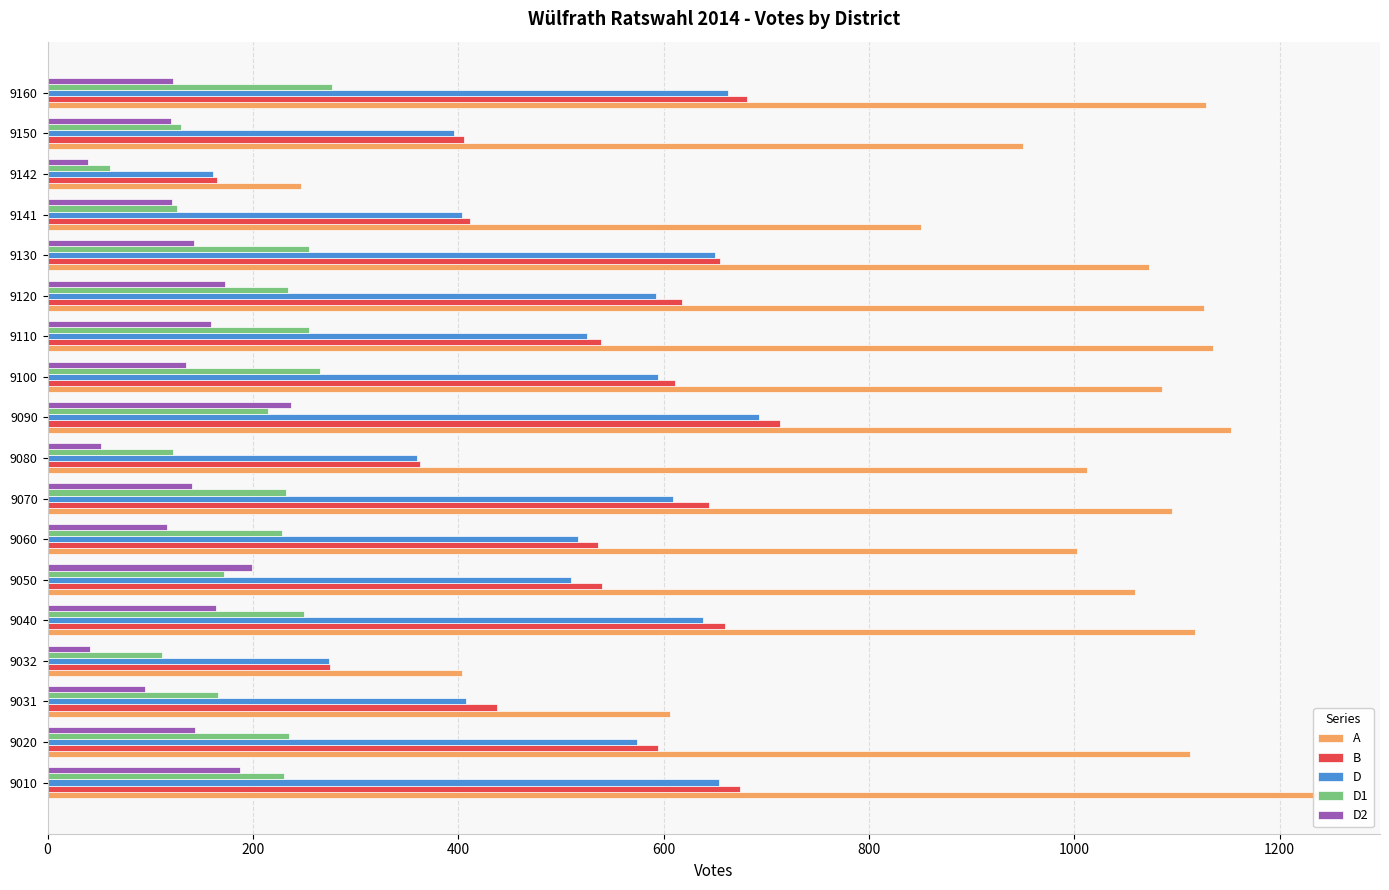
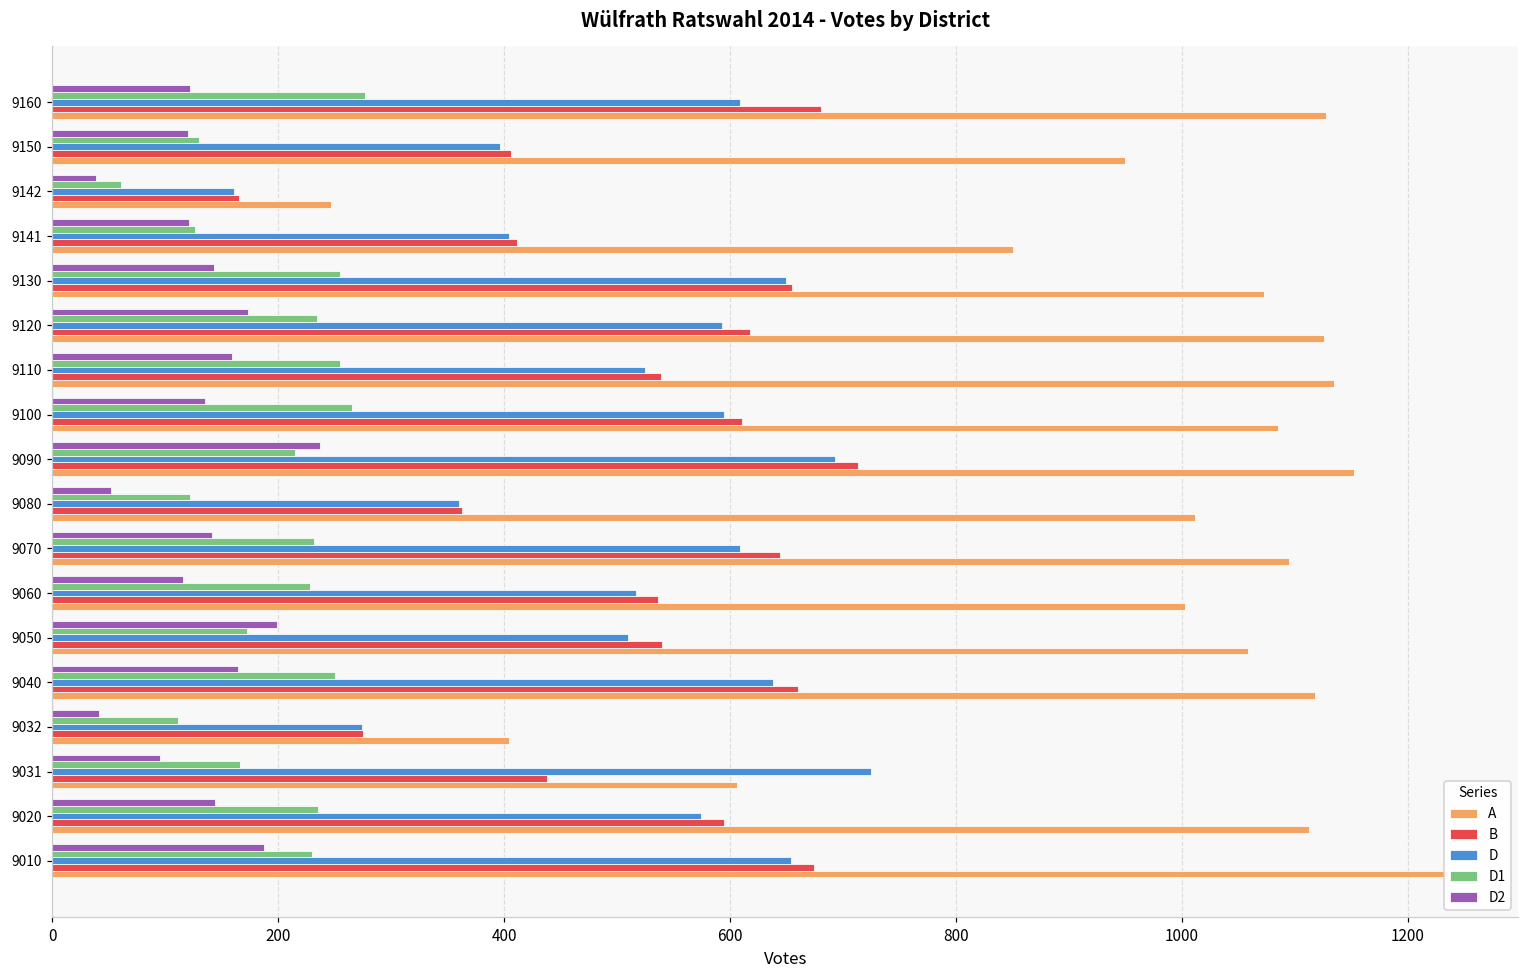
  {
    "A": {
      "9160": 1128,
      "9150": 950,
      "9142": 247,
      "9141": 851,
      "9130": 1073,
      "9120": 1126,
      "9110": 1135,
      "9100": 1085,
      "9090": 1153,
      "9080": 1012,
      "9070": 1095,
      "9060": 1003,
      "9050": 1059,
      "9040": 1118,
      "9032": 404,
      "9031": 606,
      "9020": 1113
    },
    "B": {
      "9160": 681,
      "9150": 406,
      "9142": 165,
      "9141": 411,
      "9130": 655,
      "9120": 618,
      "9110": 539,
      "9100": 611,
      "9090": 713,
      "9080": 363,
      "9070": 644,
      "9060": 536,
      "9050": 540,
      "9040": 660,
      "9032": 275,
      "9031": 438,
      "9020": 595,
      "9010": 674
    },
    "D": {
-     "9160": 663,
+     "9160": 609,
      "9150": 396,
      "9142": 161,
      "9141": 404,
      "9130": 650,
      "9120": 593,
      "9110": 525,
      "9100": 595,
      "9090": 693,
      "9080": 360,
      "9070": 609,
      "9060": 517,
      "9050": 510,
      "9040": 638,
      "9032": 274,
-     "9031": 408,
+     "9031": 725,
      "9020": 574,
      "9010": 654
    },
    "D1": {
      "9160": 277,
      "9150": 130,
      "9142": 61,
      "9141": 126,
      "9130": 255,
      "9120": 234,
      "9110": 255,
      "9100": 265,
      "9090": 215,
      "9080": 122,
      "9070": 232,
      "9060": 228,
      "9050": 172,
      "9040": 250,
      "9032": 111,
      "9031": 166,
      "9020": 235,
      "9010": 230
    },
    "D2": {
      "9160": 122,
      "9150": 120,
      "9142": 39,
      "9141": 121,
      "9130": 143,
      "9120": 173,
      "9110": 159,
      "9100": 135,
      "9090": 237,
      "9080": 52,
      "9070": 141,
      "9060": 116,
      "9050": 199,
      "9040": 164,
      "9032": 41,
      "9031": 95,
      "9020": 144,
      "9010": 187
    }
  }
